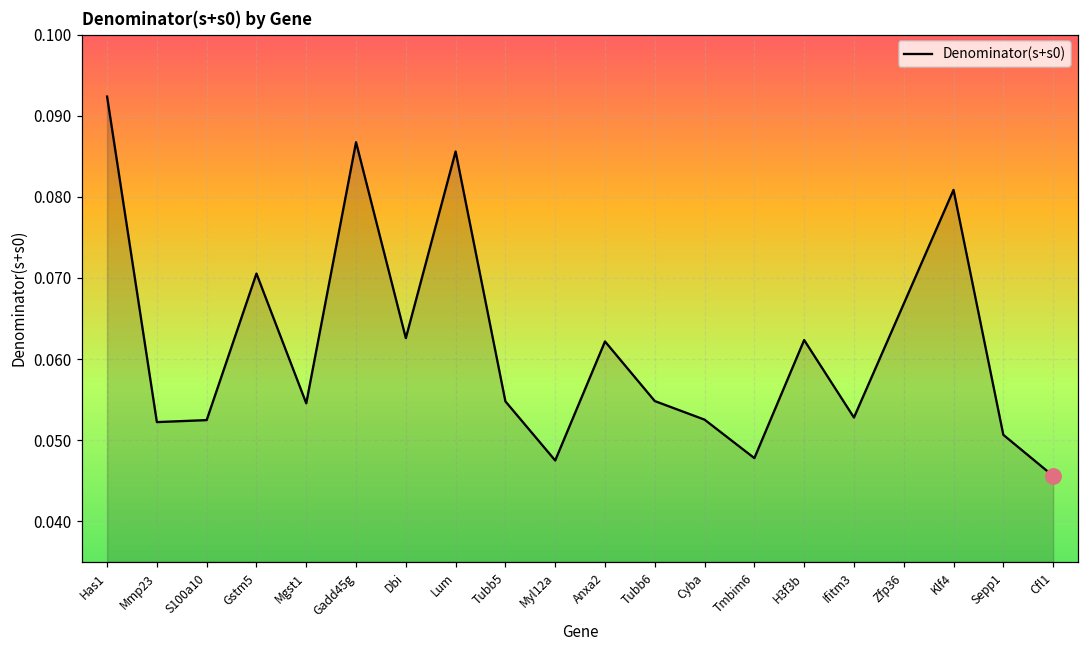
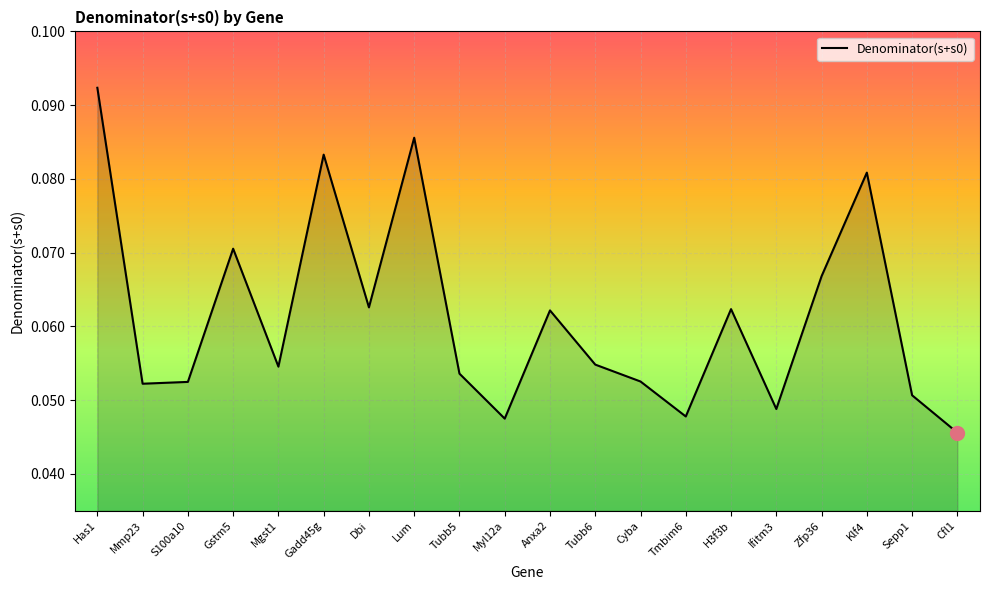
  {
    "Denominator(s+s0)": {
      "Has1": 0.092,
      "Mmp23": 0.052,
      "S100a10": 0.052,
      "Gstm5": 0.071,
      "Mgst1": 0.055,
-     "Gadd45g": 0.087,
+     "Gadd45g": 0.083,
      "Dbi": 0.063,
      "Lum": 0.086,
-     "Tubb5": 0.055,
+     "Tubb5": 0.054,
      "Myl12a": 0.047,
      "Anxa2": 0.062,
      "Tubb6": 0.055,
      "Cyba": 0.053,
      "Tmbim6": 0.048,
      "H3f3b": 0.062,
-     "Ifitm3": 0.053,
+     "Ifitm3": 0.049,
      "Zfp36": 0.067,
      "Klf4": 0.081,
      "Sepp1": 0.051
    }
  }
